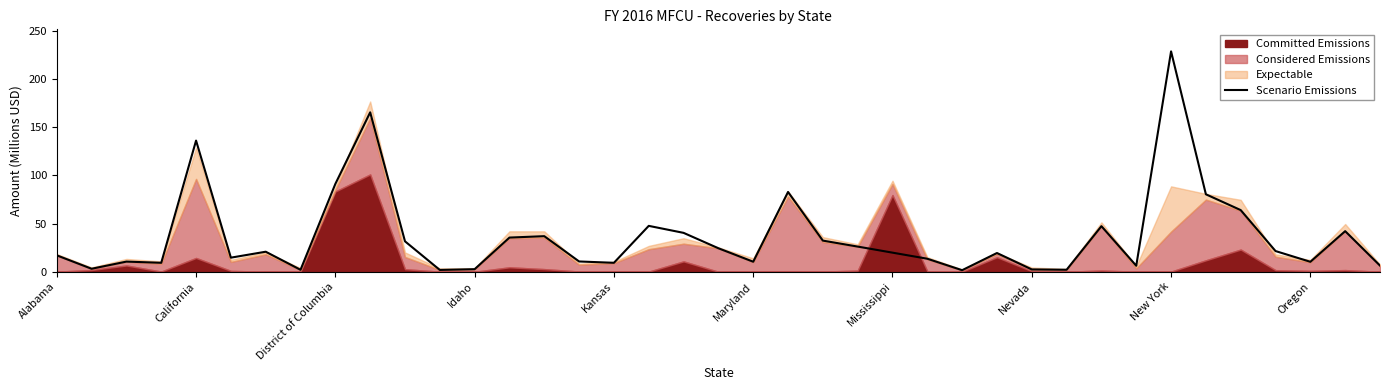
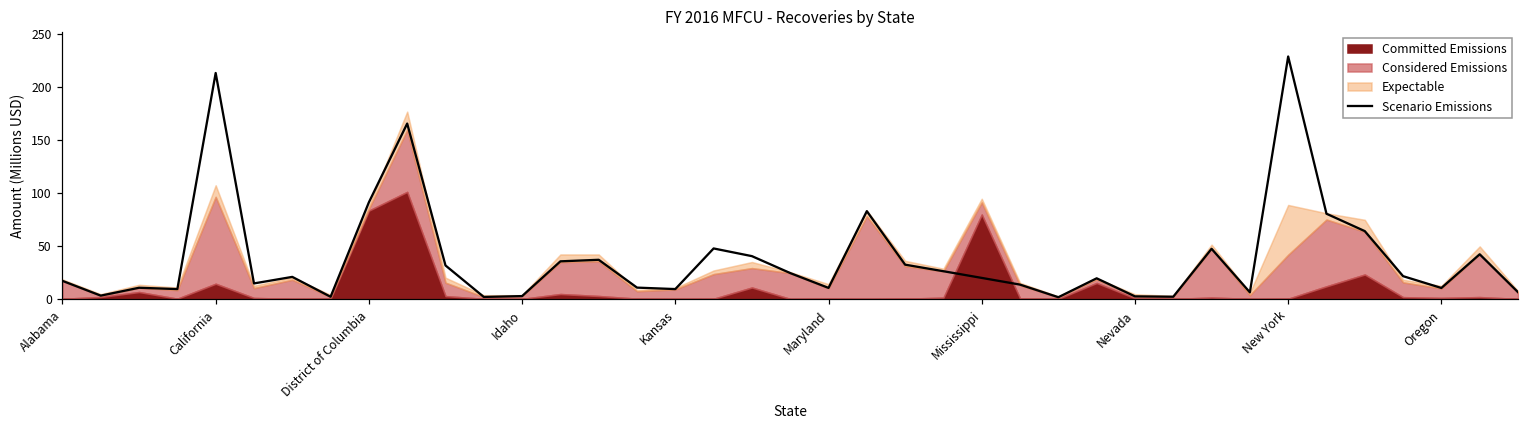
  {
    "Scenario Emissions": {
-     "California": 140,
+     "California": 210,
      "District of Columbia": 90,
      "Mississippi": 20,
      "New York": 230
    },
    "Committed Emissions": {
      "California": 10,
      "Mississippi": 80
    },
    "Considered Emissions": {
      "California": 80,
      "Mississippi": 10,
      "New York": 40
    },
    "Expectable": {
-     "California": 30,
+     "California": 10,
      "District of Columbia": 0,
      "Maryland": 0,
      "Mississippi": 0,
      "New York": 50
    }
  }
